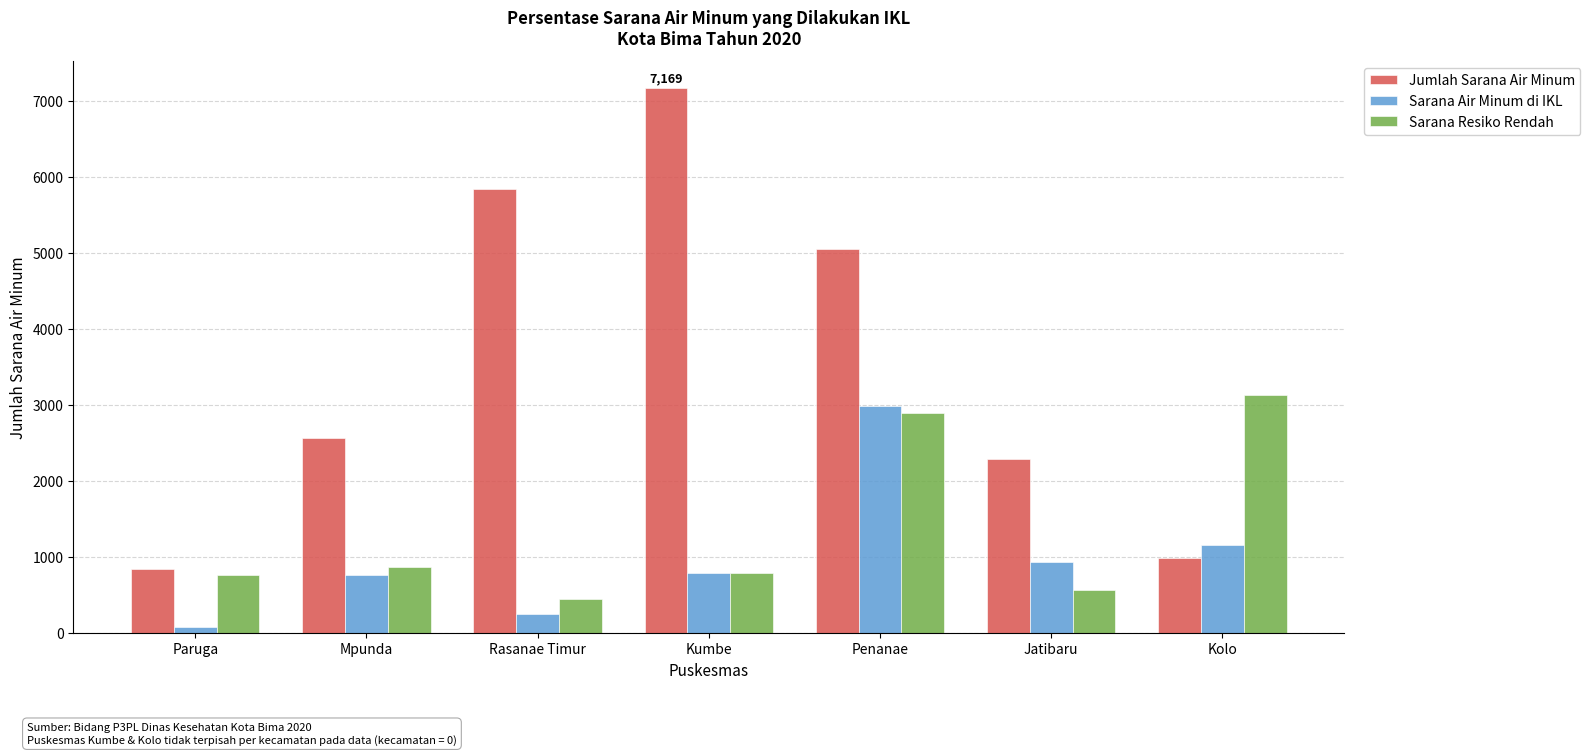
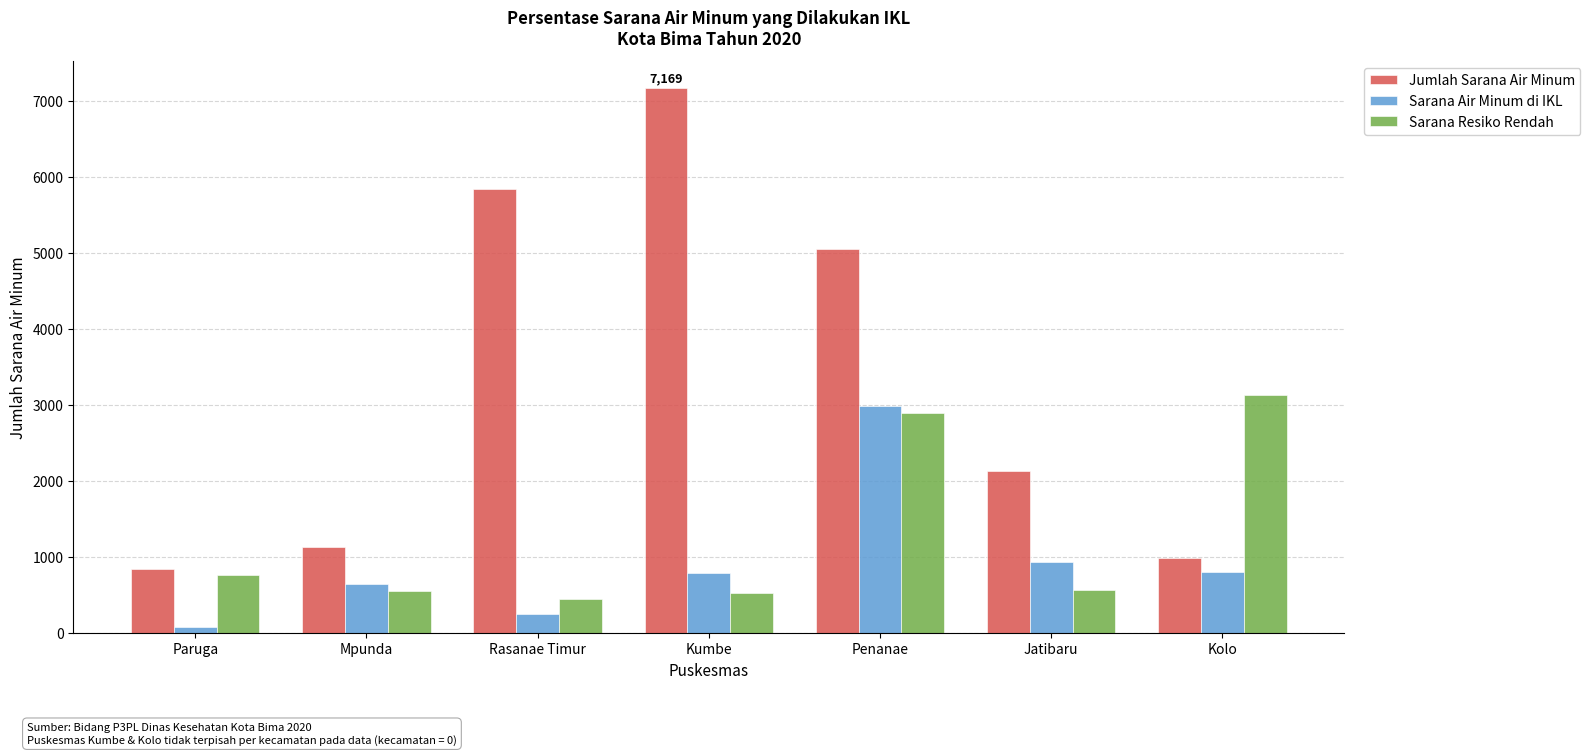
  {
    "Jumlah Sarana Air Minum": {
      "Paruga": 800,
-     "Mpunda": 2600,
+     "Mpunda": 1100,
      "Rasanae Timur": 5800,
      "Penanae": 5100,
-     "Jatibaru": 2300,
+     "Jatibaru": 2100,
      "Kolo": 1000
    },
    "Sarana Air Minum di IKL": {
      "Paruga": 100,
-     "Mpunda": 800,
+     "Mpunda": 600,
      "Rasanae Timur": 200,
      "Kumbe": 800,
      "Penanae": 3000,
      "Jatibaru": 900,
-     "Kolo": 1200
+     "Kolo": 800
    },
    "Sarana Resiko Rendah": {
      "Paruga": 800,
-     "Mpunda": 900,
+     "Mpunda": 600,
      "Rasanae Timur": 500,
-     "Kumbe": 800,
+     "Kumbe": 500,
      "Penanae": 2900,
      "Jatibaru": 600,
      "Kolo": 3100
    }
  }
